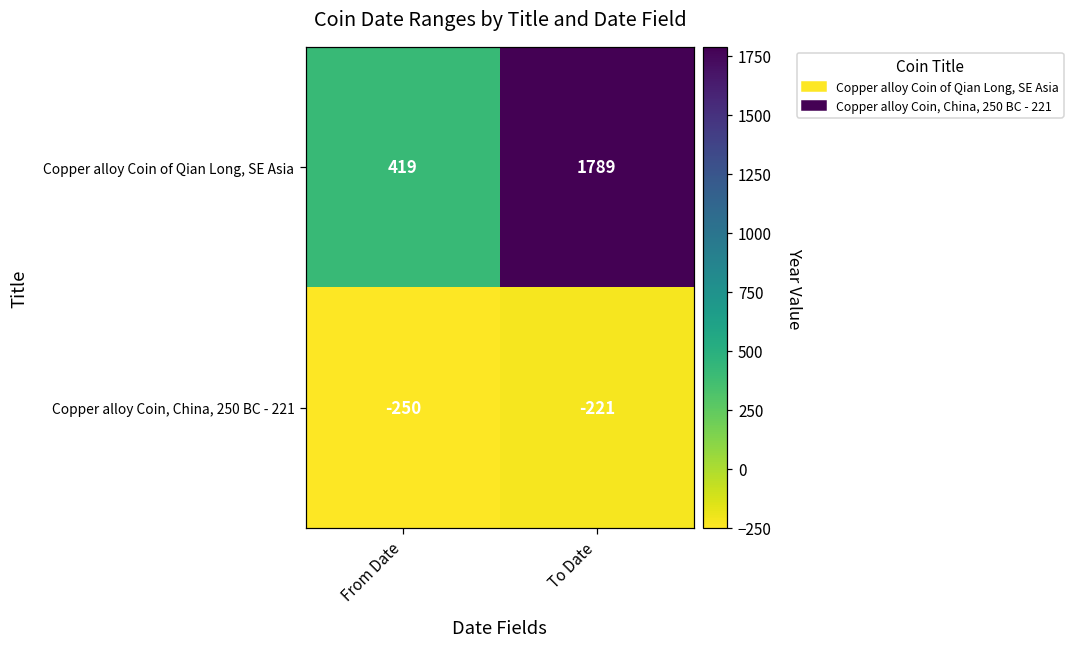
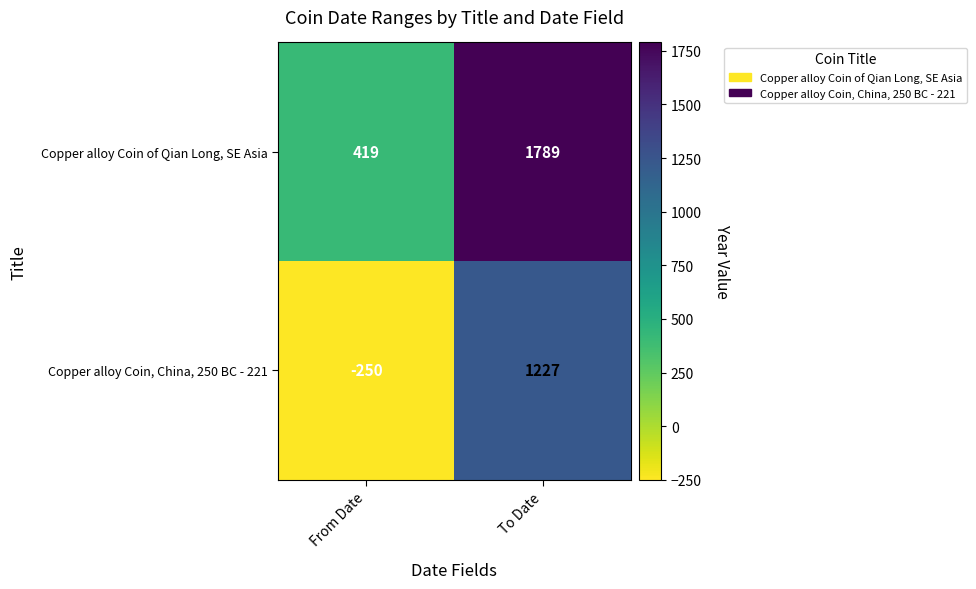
  {
    "Copper alloy Coin of Qian Long, SE Asia": {
      "From Date": 419,
      "To Date": 1789
    },
    "Copper alloy Coin, China, 250 BC - 221": {
      "From Date": -250,
-     "To Date": -221
+     "To Date": 1227
    }
  }
